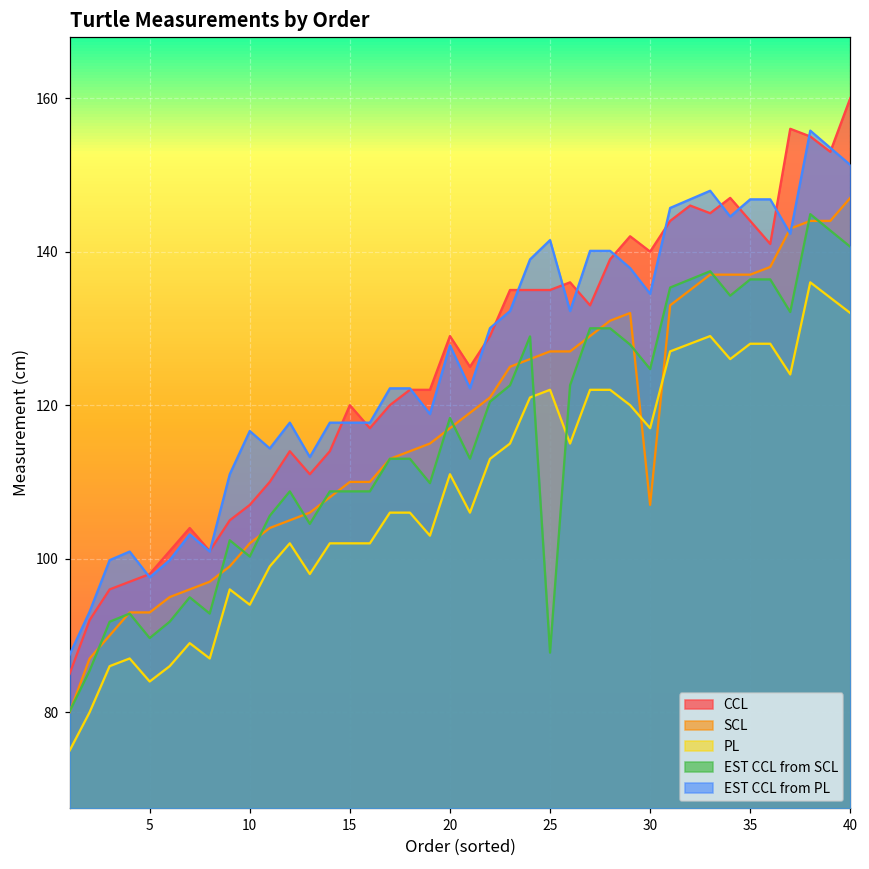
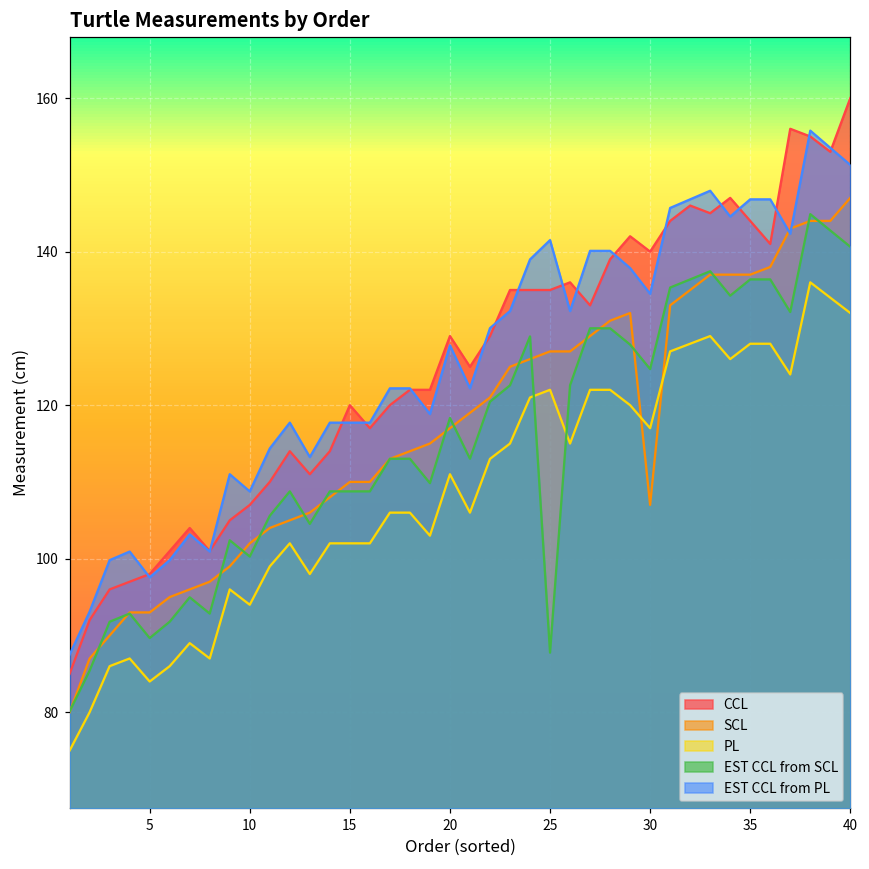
  {
    "CCL": {
      "5": 98,
      "10": 107,
      "15": 120,
      "20": 129,
      "25": 135,
      "30": 140,
      "35": 144,
      "40": 160
    },
    "SCL": {
      "5": 93,
      "10": 102,
      "15": 110,
      "20": 117,
      "25": 127,
      "30": 107,
      "35": 137,
      "40": 147
    },
    "PL": {
      "5": 84,
      "10": 94,
      "15": 102,
      "20": 111,
      "25": 122,
      "30": 117,
      "35": 128,
      "40": 132
    },
    "EST CCL from SCL": {
      "5": 90,
      "10": 100,
      "15": 109,
      "20": 118,
      "25": 88,
      "30": 125,
      "35": 136,
      "40": 141
    },
    "EST CCL from PL": {
      "5": 98,
-     "10": 117,
+     "10": 109,
      "15": 118,
      "20": 128,
      "25": 142,
      "30": 135,
      "35": 147,
      "40": 151
    }
  }
